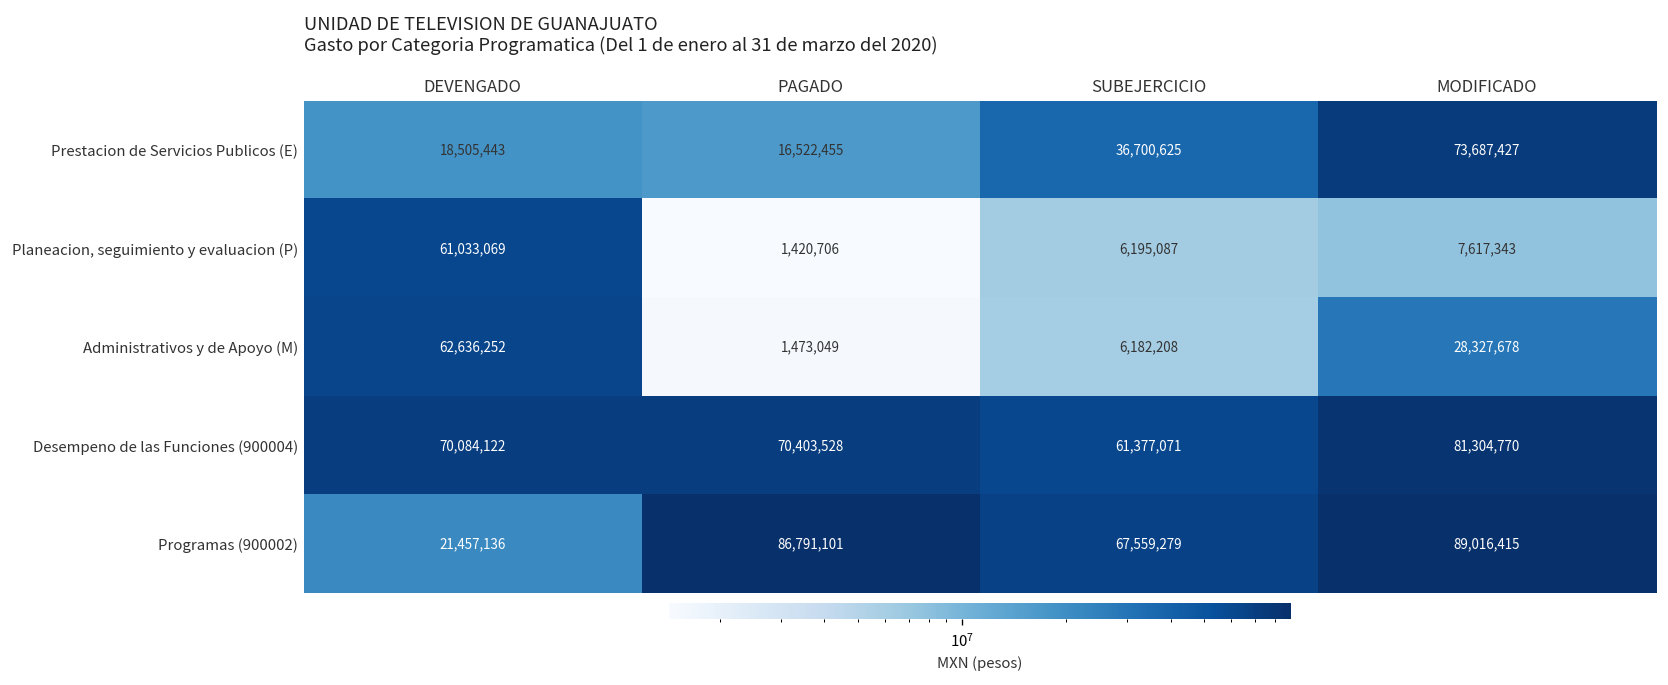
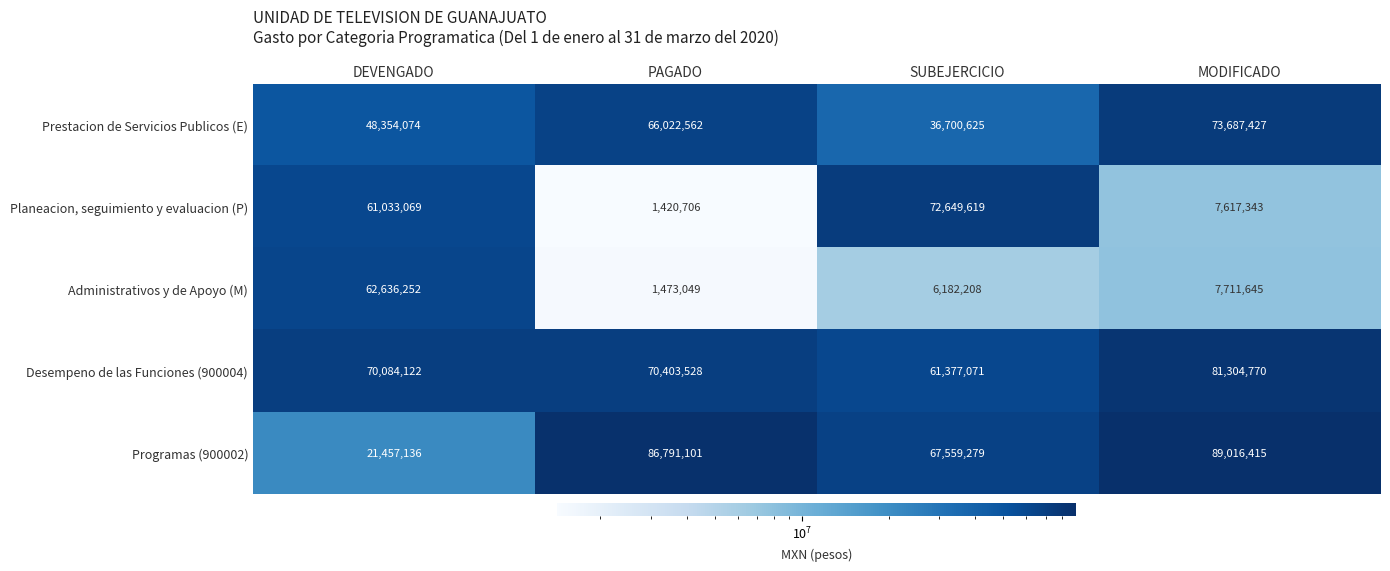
  {
    "Prestacion de Servicios Publicos (E)": {
-     "DEVENGADO": "18,505,443",
-     "PAGADO": "16,522,455",
+     "DEVENGADO": "48,354,074",
+     "PAGADO": "66,022,562",
      "SUBEJERCICIO": "36,700,625",
      "MODIFICADO": "73,687,427"
    },
    "Planeacion, seguimiento y evaluacion (P)": {
      "DEVENGADO": "61,033,069",
      "PAGADO": "1,420,706",
-     "SUBEJERCICIO": "6,195,087",
+     "SUBEJERCICIO": "72,649,619",
      "MODIFICADO": "7,617,343"
    },
    "Administrativos y de Apoyo (M)": {
      "DEVENGADO": "62,636,252",
      "PAGADO": "1,473,049",
      "SUBEJERCICIO": "6,182,208",
-     "MODIFICADO": "28,327,678"
+     "MODIFICADO": "7,711,645"
    },
    "Desempeno de las Funciones (900004)": {
      "DEVENGADO": "70,084,122",
      "PAGADO": "70,403,528",
      "SUBEJERCICIO": "61,377,071",
      "MODIFICADO": "81,304,770"
    },
    "Programas (900002)": {
      "DEVENGADO": "21,457,136",
      "PAGADO": "86,791,101",
      "SUBEJERCICIO": "67,559,279",
      "MODIFICADO": "89,016,415"
    }
  }
